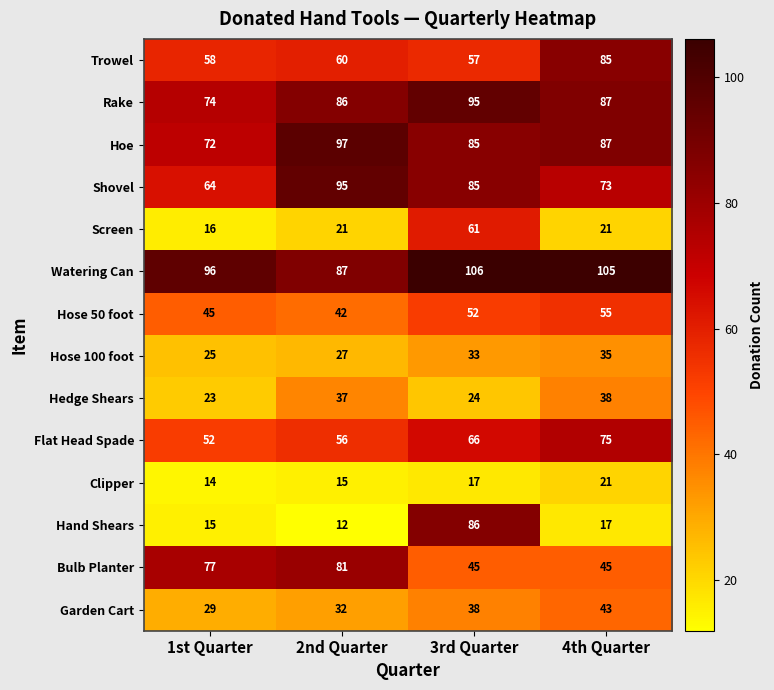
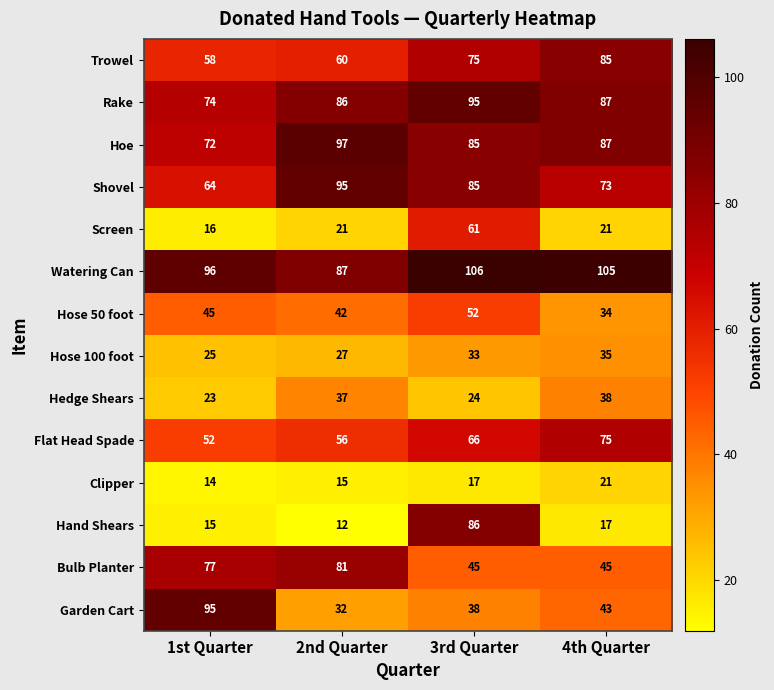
  {
    "Trowel": {
      "1st Quarter": 58,
      "2nd Quarter": 60,
-     "3rd Quarter": 57,
+     "3rd Quarter": 75,
      "4th Quarter": 85
    },
    "Rake": {
      "1st Quarter": 74,
      "2nd Quarter": 86,
      "3rd Quarter": 95,
      "4th Quarter": 87
    },
    "Hoe": {
      "1st Quarter": 72,
      "2nd Quarter": 97,
      "3rd Quarter": 85,
      "4th Quarter": 87
    },
    "Shovel": {
      "1st Quarter": 64,
      "2nd Quarter": 95,
      "3rd Quarter": 85,
      "4th Quarter": 73
    },
    "Screen": {
      "1st Quarter": 16,
      "2nd Quarter": 21,
      "3rd Quarter": 61,
      "4th Quarter": 21
    },
    "Watering Can": {
      "1st Quarter": 96,
      "2nd Quarter": 87,
      "3rd Quarter": 106,
      "4th Quarter": 105
    },
    "Hose 50 foot": {
      "1st Quarter": 45,
      "2nd Quarter": 42,
      "3rd Quarter": 52,
-     "4th Quarter": 55
+     "4th Quarter": 34
    },
    "Hose 100 foot": {
      "1st Quarter": 25,
      "2nd Quarter": 27,
      "3rd Quarter": 33,
      "4th Quarter": 35
    },
    "Hedge Shears": {
      "1st Quarter": 23,
      "2nd Quarter": 37,
      "3rd Quarter": 24,
      "4th Quarter": 38
    },
    "Flat Head Spade": {
      "1st Quarter": 52,
      "2nd Quarter": 56,
      "3rd Quarter": 66,
      "4th Quarter": 75
    },
    "Clipper": {
      "1st Quarter": 14,
      "2nd Quarter": 15,
      "3rd Quarter": 17,
      "4th Quarter": 21
    },
    "Hand Shears": {
      "1st Quarter": 15,
      "2nd Quarter": 12,
      "3rd Quarter": 86,
      "4th Quarter": 17
    },
    "Bulb Planter": {
      "1st Quarter": 77,
      "2nd Quarter": 81,
      "3rd Quarter": 45,
      "4th Quarter": 45
    },
    "Garden Cart": {
-     "1st Quarter": 29,
+     "1st Quarter": 95,
      "2nd Quarter": 32,
      "3rd Quarter": 38,
      "4th Quarter": 43
    }
  }
